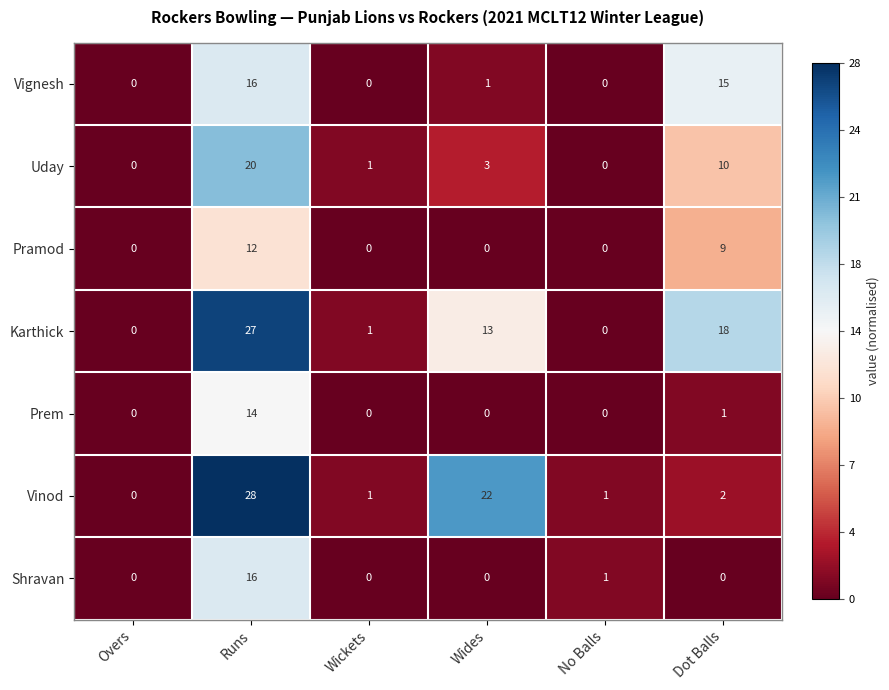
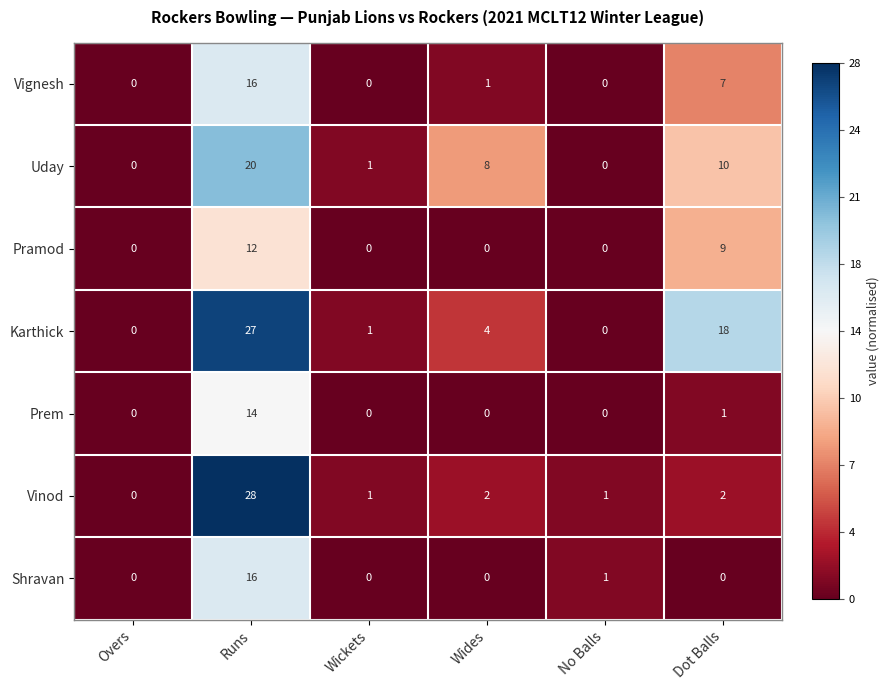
  {
    "Vignesh": {
      "Overs": 0,
      "Runs": 16,
      "Wickets": 0,
      "Wides": 1,
      "No Balls": 0,
-     "Dot Balls": 15
+     "Dot Balls": 7
    },
    "Uday": {
      "Overs": 0,
      "Runs": 20,
      "Wickets": 1,
-     "Wides": 3,
+     "Wides": 8,
      "No Balls": 0,
      "Dot Balls": 10
    },
    "Pramod": {
      "Overs": 0,
      "Runs": 12,
      "Wickets": 0,
      "Wides": 0,
      "No Balls": 0,
      "Dot Balls": 9
    },
    "Karthick": {
      "Overs": 0,
      "Runs": 27,
      "Wickets": 1,
-     "Wides": 13,
+     "Wides": 4,
      "No Balls": 0,
      "Dot Balls": 18
    },
    "Prem": {
      "Overs": 0,
      "Runs": 14,
      "Wickets": 0,
      "Wides": 0,
      "No Balls": 0,
      "Dot Balls": 1
    },
    "Vinod": {
      "Overs": 0,
      "Runs": 28,
      "Wickets": 1,
-     "Wides": 22,
+     "Wides": 2,
      "No Balls": 1,
      "Dot Balls": 2
    },
    "Shravan": {
      "Overs": 0,
      "Runs": 16,
      "Wickets": 0,
      "Wides": 0,
      "No Balls": 1,
      "Dot Balls": 0
    }
  }
